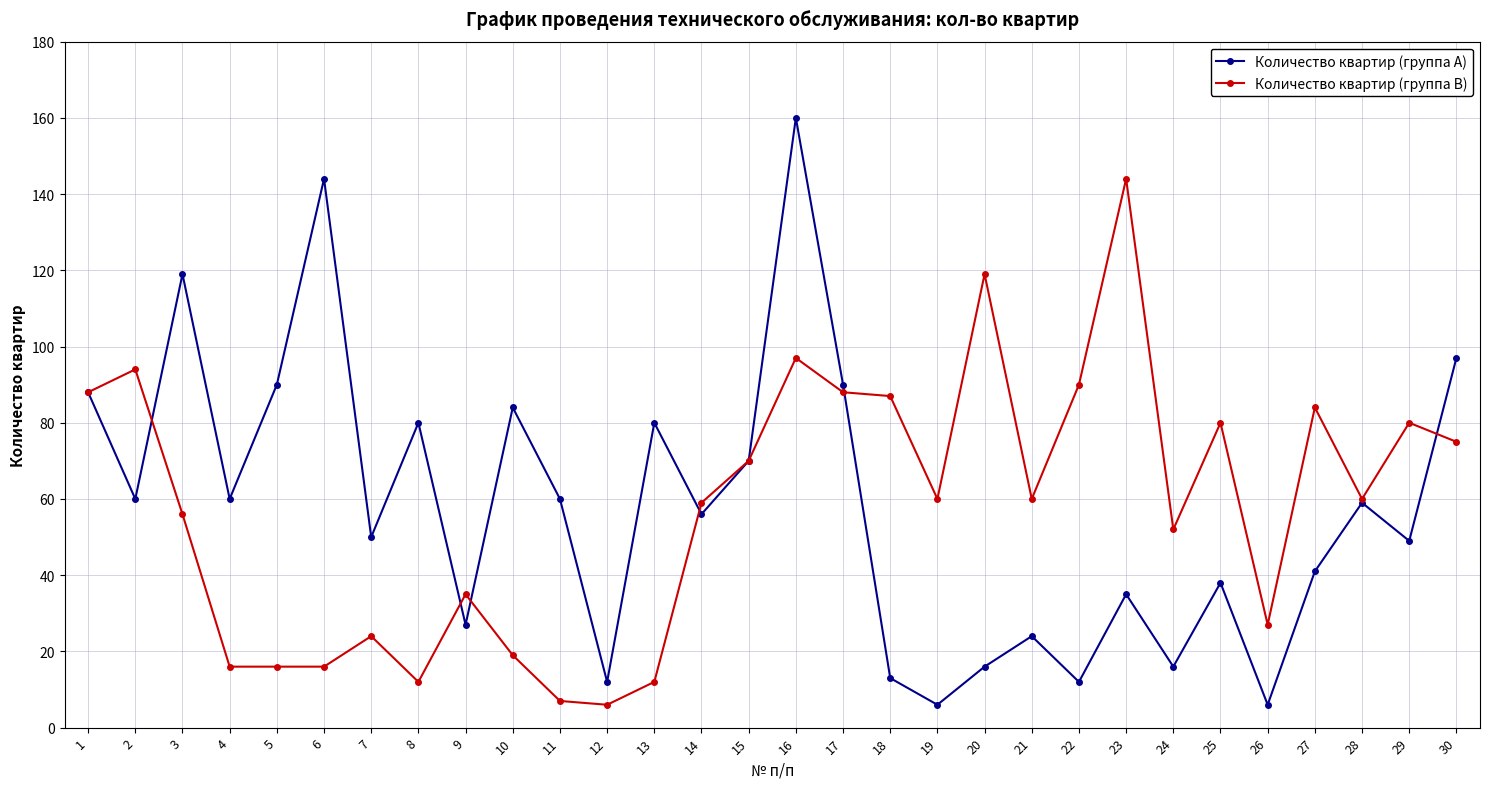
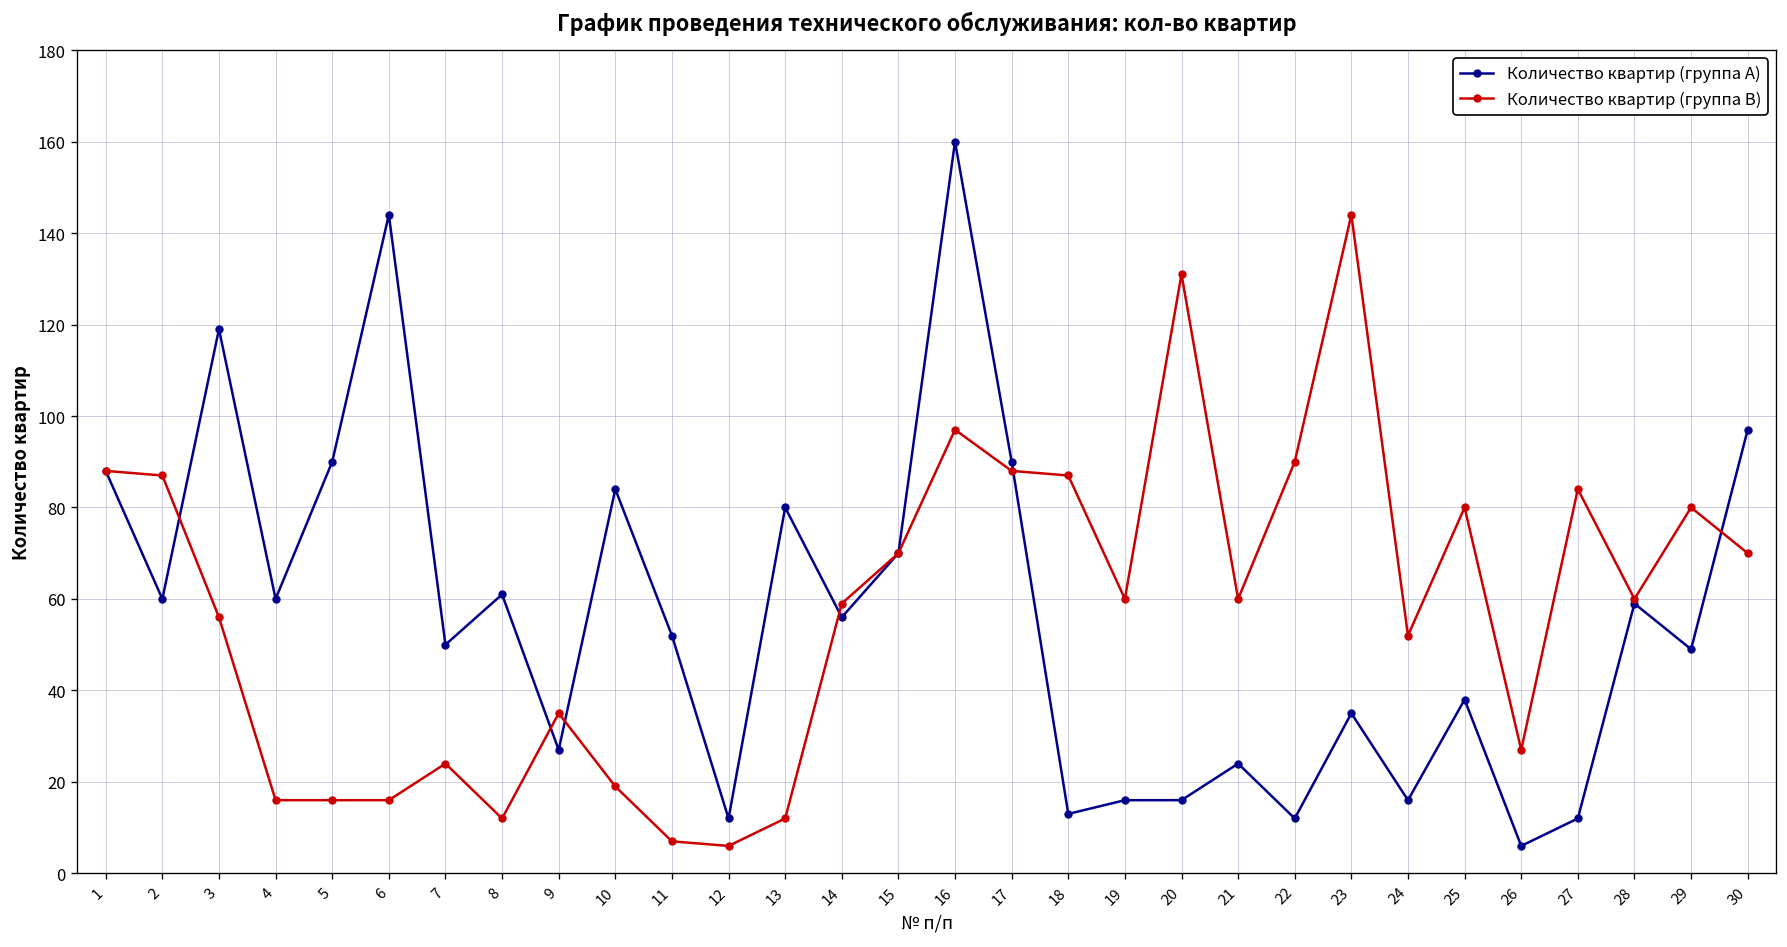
  {
    "Количество квартир (группа A)": {
      "2": 60,
      "3": 119,
      "4": 60,
      "5": 90,
      "6": 144,
      "7": 50,
-     "8": 80,
+     "8": 61,
      "9": 27,
      "10": 84,
-     "11": 60,
+     "11": 52,
      "12": 12,
      "13": 80,
      "14": 56,
      "16": 160,
      "17": 90,
      "18": 13,
-     "19": 6,
+     "19": 16,
      "20": 16,
      "21": 24,
      "22": 12,
      "23": 35,
      "24": 16,
      "25": 38,
      "26": 6,
-     "27": 41,
+     "27": 12,
      "28": 59,
      "29": 49,
      "30": 97
    },
    "Количество квартир (группа B)": {
-     "2": 94,
+     "2": 87,
      "3": 56,
      "4": 16,
      "5": 16,
      "6": 16,
      "7": 24,
      "8": 12,
      "9": 35,
      "10": 19,
      "11": 7,
      "12": 6,
      "13": 12,
      "14": 59,
      "16": 97,
      "17": 88,
      "18": 87,
      "19": 60,
-     "20": 119,
+     "20": 131,
      "21": 60,
      "22": 90,
      "23": 144,
      "24": 52,
      "25": 80,
      "26": 27,
      "27": 84,
      "28": 60,
      "29": 80,
-     "30": 75
+     "30": 70
    }
  }
